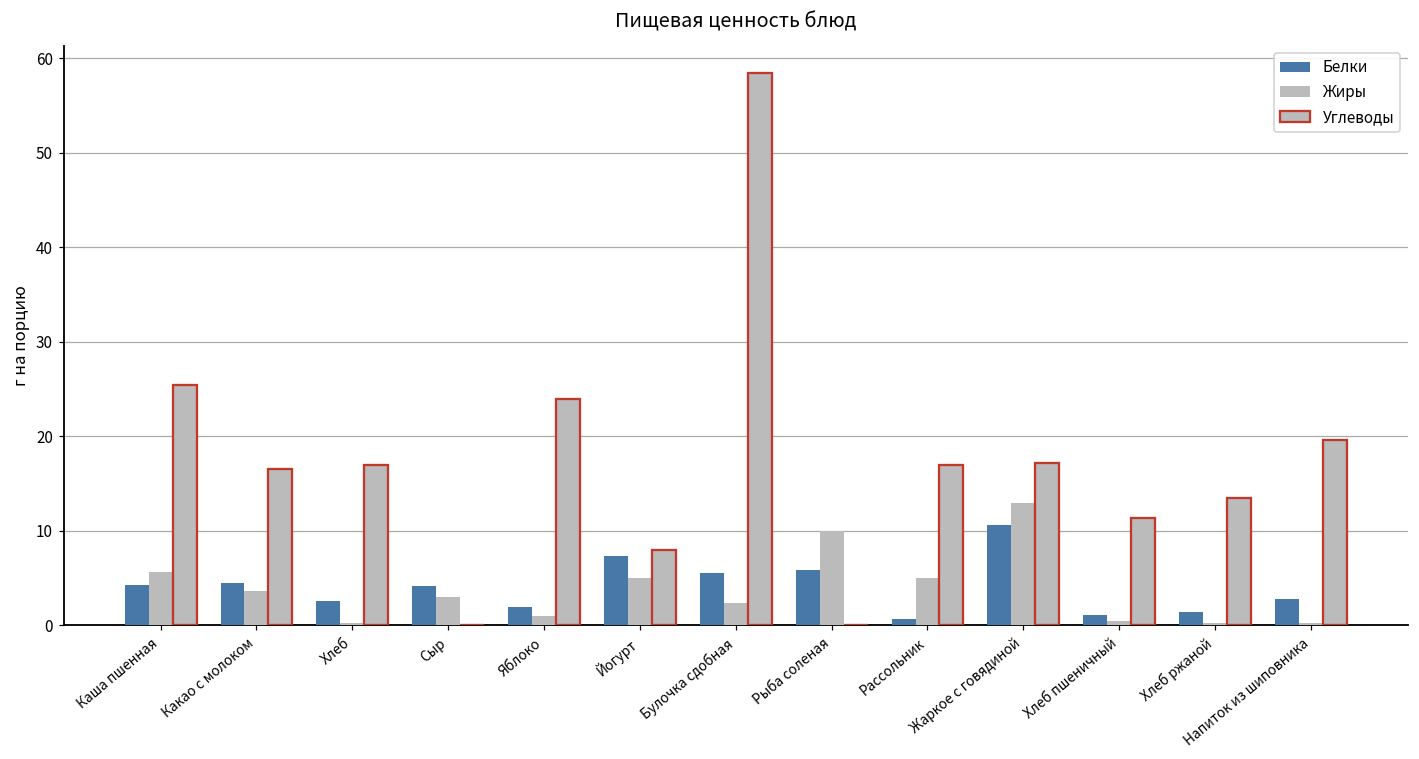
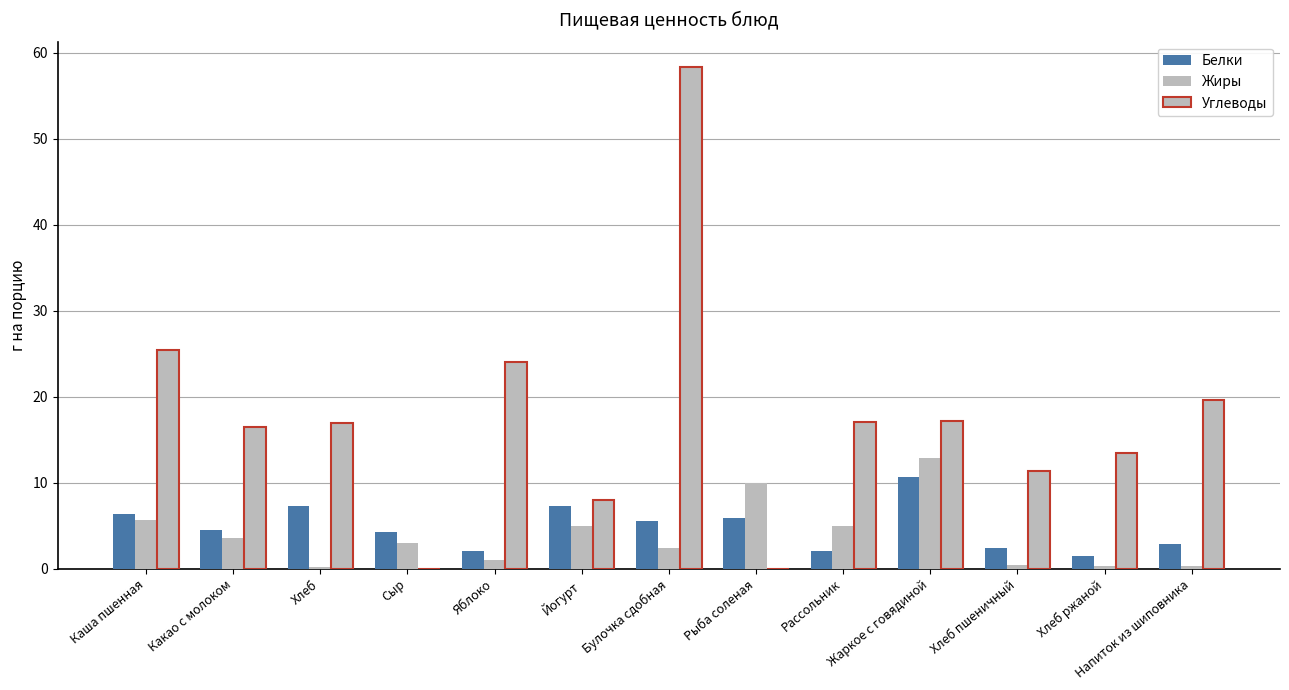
  {
    "Белки": {
-     "Каша пшенная": 4,
+     "Каша пшенная": 6,
      "Какао с молоком": 4,
-     "Хлеб": 3,
+     "Хлеб": 7,
      "Сыр": 4,
      "Яблоко": 2,
      "Йогурт": 7,
      "Булочка сдобная": 6,
      "Рыба соленая": 6,
-     "Рассольник": 1,
+     "Рассольник": 2,
      "Жаркое с говядиной": 11,
-     "Хлеб пшеничный": 1,
+     "Хлеб пшеничный": 2,
      "Хлеб ржаной": 1,
      "Напиток из шиповника": 3
    }
  }
